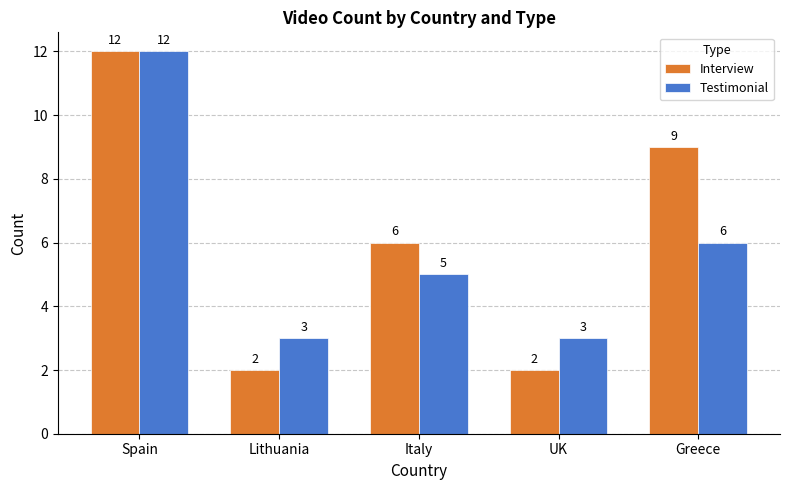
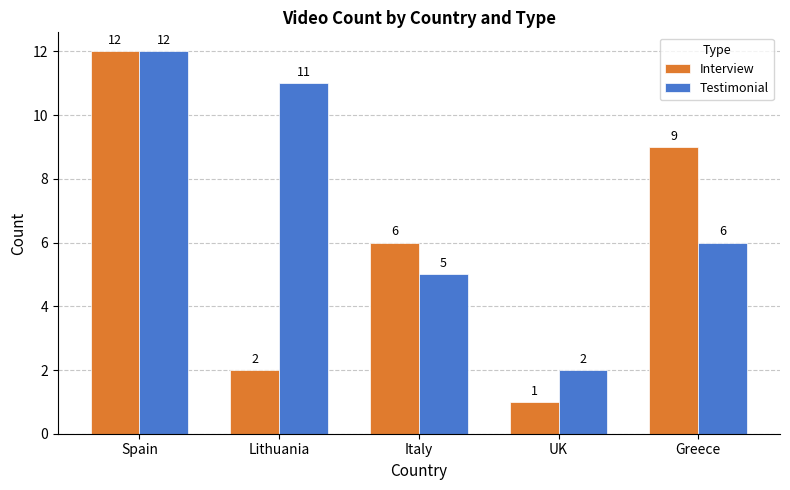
  {
    "Interview": {
      "Spain": 12,
      "Lithuania": 2,
      "Italy": 6,
-     "UK": 2,
+     "UK": 1,
      "Greece": 9
    },
    "Testimonial": {
      "Spain": 12,
-     "Lithuania": 3,
+     "Lithuania": 11,
      "Italy": 5,
-     "UK": 3,
+     "UK": 2,
      "Greece": 6
    }
  }
